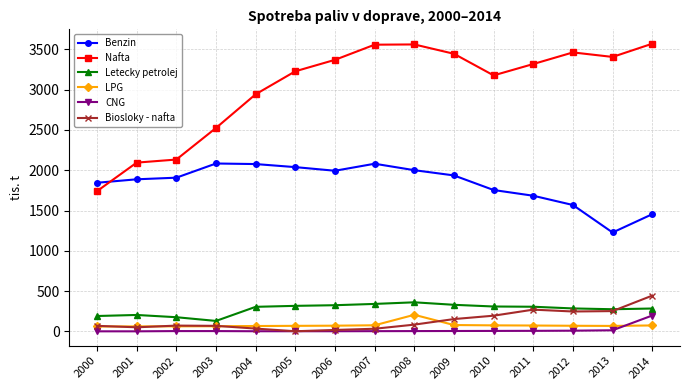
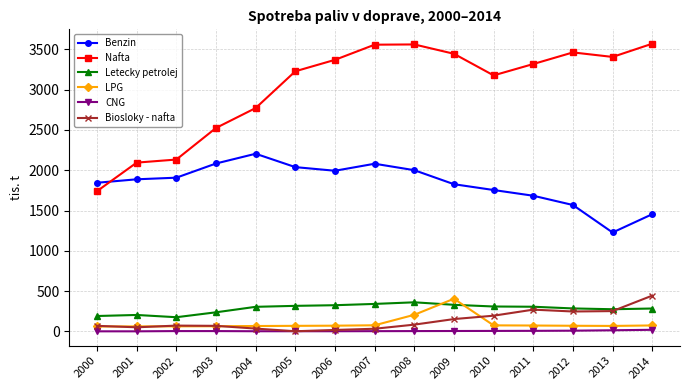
  {
    "Benzin": {
      "2000": 1800,
      "2001": 1900,
      "2002": 1900,
      "2003": 2100,
-     "2004": 2100,
+     "2004": 2200,
      "2005": 2000,
      "2006": 2000,
      "2007": 2100,
      "2008": 2000,
-     "2009": 1900,
+     "2009": 1800,
      "2010": 1800,
      "2011": 1700,
      "2012": 1600,
      "2013": 1200,
      "2014": 1500
    },
    "Nafta": {
      "2000": 1700,
      "2001": 2100,
      "2002": 2100,
      "2003": 2500,
-     "2004": 2900,
+     "2004": 2800,
      "2005": 3200,
      "2006": 3400,
      "2007": 3600,
      "2008": 3600,
      "2009": 3400,
      "2010": 3200,
      "2011": 3300,
      "2012": 3500,
      "2013": 3400,
      "2014": 3600
    },
    "Letecky petrolej": {
      "2000": 200,
      "2001": 200,
      "2002": 200,
-     "2003": 100,
+     "2003": 200,
      "2004": 300,
      "2005": 300,
      "2006": 300,
      "2007": 300,
      "2008": 400,
      "2009": 300,
      "2010": 300,
      "2011": 300,
      "2012": 300,
      "2014": 300
    },
    "LPG": {
      "2004": 100,
      "2005": 100,
      "2006": 100,
      "2007": 100,
      "2008": 200,
-     "2009": 100,
+     "2009": 400,
      "2010": 100,
      "2011": 100,
      "2012": 100,
      "2013": 100,
      "2014": 100
    },
    "CNG": {
      "2000": 0,
      "2001": 0,
      "2002": 0,
      "2003": 0,
      "2004": 0,
      "2008": 0,
      "2009": 0,
      "2010": 0,
      "2011": 0,
      "2012": 0,
      "2013": 0,
-     "2014": 200
+     "2014": 0
    },
    "Biosloky - nafta": {
      "2004": 0,
      "2008": 100,
      "2009": 200,
      "2010": 200,
      "2011": 300,
      "2012": 200,
      "2014": 400
    }
  }
